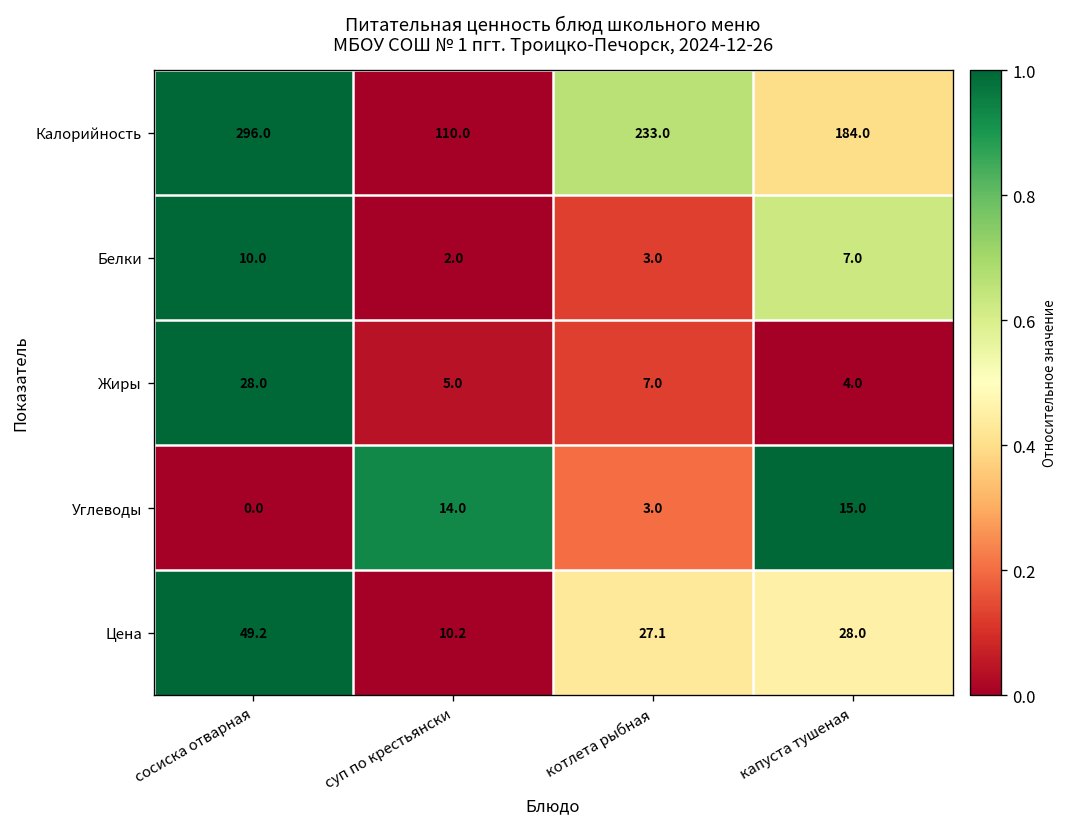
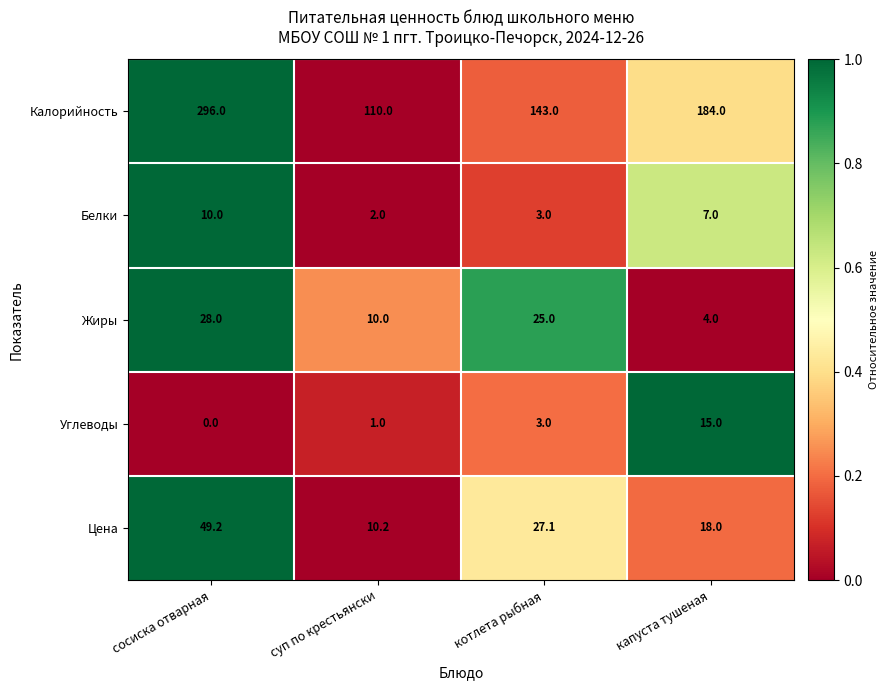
  {
    "Калорийность": {
      "сосиска отварная": 296.0,
      "суп по крестьянски": 110.0,
-     "котлета рыбная": 233.0,
+     "котлета рыбная": 143.0,
      "капуста тушеная": 184.0
    },
    "Белки": {
      "сосиска отварная": 10.0,
      "суп по крестьянски": 2.0,
      "котлета рыбная": 3.0,
      "капуста тушеная": 7.0
    },
    "Жиры": {
      "сосиска отварная": 28.0,
-     "суп по крестьянски": 5.0,
-     "котлета рыбная": 7.0,
+     "суп по крестьянски": 10.0,
+     "котлета рыбная": 25.0,
      "капуста тушеная": 4.0
    },
    "Углеводы": {
      "сосиска отварная": 0.0,
-     "суп по крестьянски": 14.0,
+     "суп по крестьянски": 1.0,
      "котлета рыбная": 3.0,
      "капуста тушеная": 15.0
    },
    "Цена": {
      "сосиска отварная": 49.2,
      "суп по крестьянски": 10.2,
      "котлета рыбная": 27.1,
-     "капуста тушеная": 28.0
+     "капуста тушеная": 18.0
    }
  }
